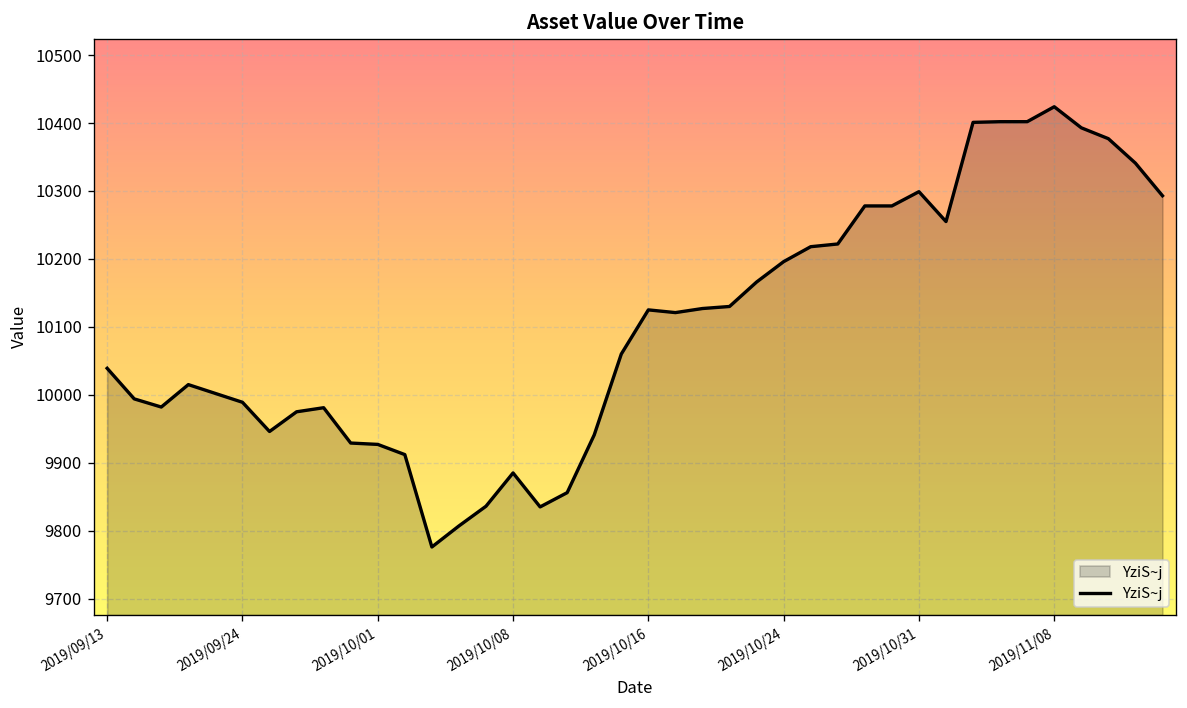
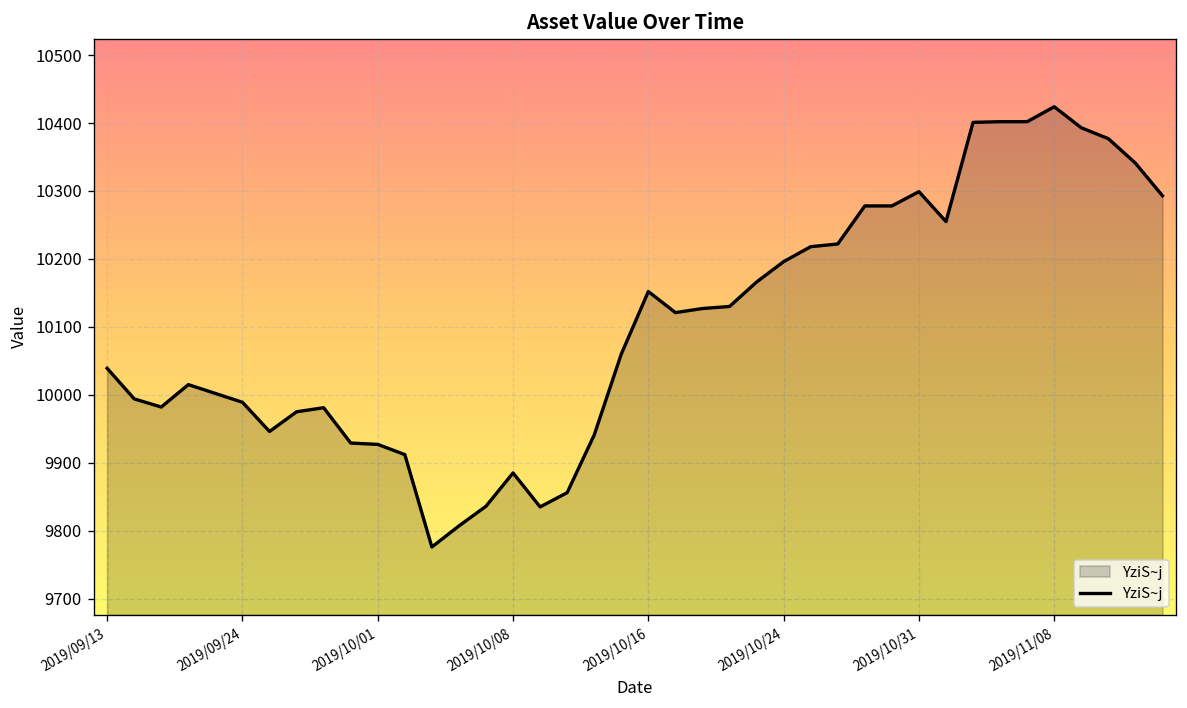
  {
    "2019/09/13": 10040,
    "2019/09/24": 9990,
    "2019/10/01": 9930,
    "2019/10/08": 9890,
-   "2019/10/16": 10130,
+   "2019/10/16": 10150,
    "2019/10/24": 10200,
    "2019/10/31": 10300,
    "2019/11/08": 10420
  }
